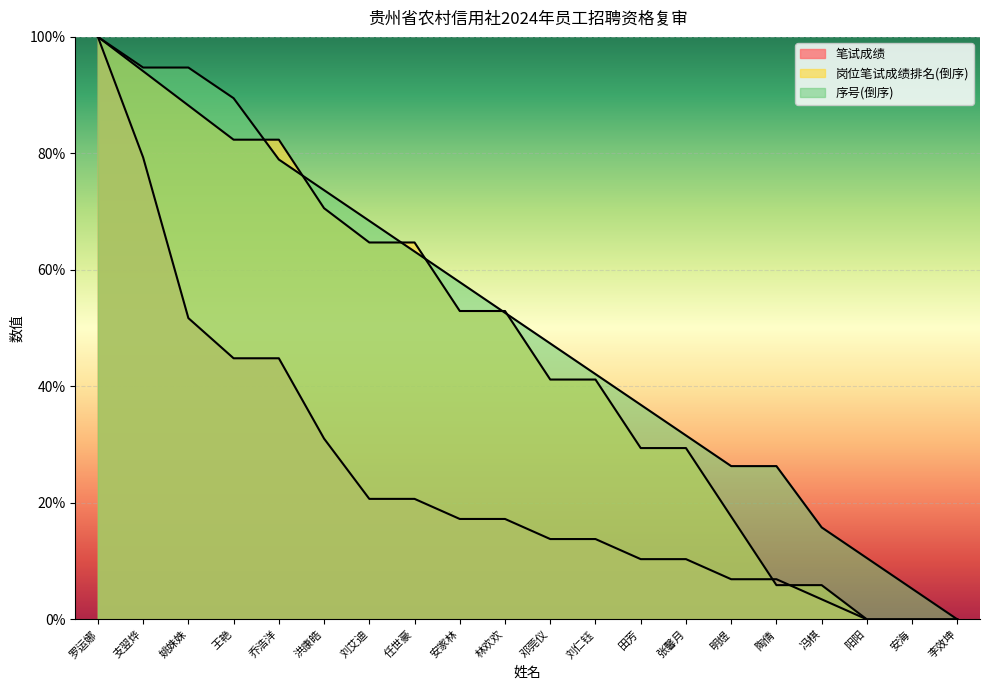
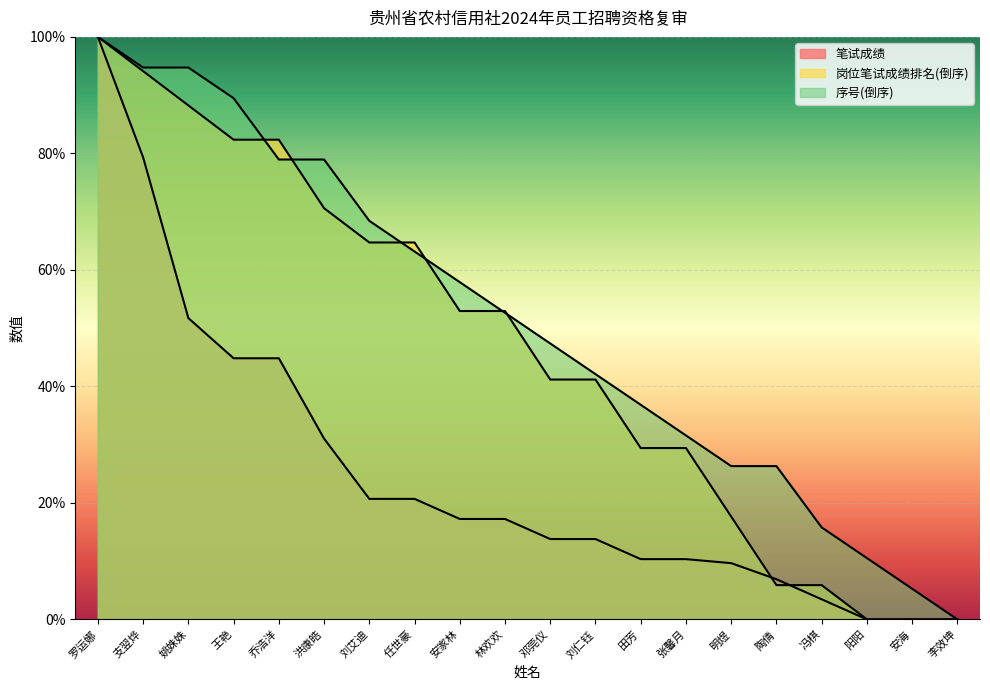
  {
    "笔试成绩": {
      "支翌烨": "79%",
      "姚姝姝": "52%",
      "王艳": "45%",
      "乔浩洋": "45%",
      "洪康皓": "31%",
      "刘艾迪": "21%",
      "任世豪": "21%",
      "安家林": "17%",
      "林欢欢": "17%",
      "邓莞仪": "14%",
      "刘仁钰": "14%",
      "田芳": "10%",
      "张馨月": "10%",
-     "明煜": "7%",
+     "明煜": "10%",
      "陶倩": "7%",
      "冯棋": "3%"
    },
    "岗位笔试成绩排名(倒序)": {
      "支翌烨": "94%",
      "姚姝姝": "88%",
      "王艳": "82%",
      "乔浩洋": "82%",
      "洪康皓": "71%",
      "刘艾迪": "65%",
      "任世豪": "65%",
      "安家林": "53%",
      "邓莞仪": "41%",
      "刘仁钰": "41%",
      "田芳": "29%",
      "张馨月": "29%",
      "明煜": "18%",
      "陶倩": "6%",
      "冯棋": "6%"
    },
    "序号(倒序)": {
      "支翌烨": "95%",
      "姚姝姝": "95%",
      "王艳": "89%",
      "乔浩洋": "79%",
-     "洪康皓": "74%",
+     "洪康皓": "79%",
      "刘艾迪": "68%",
      "任世豪": "63%",
      "安家林": "58%",
      "邓莞仪": "47%",
      "刘仁钰": "42%",
      "田芳": "37%",
      "张馨月": "32%",
      "明煜": "26%",
      "陶倩": "26%",
      "冯棋": "16%",
      "阳阳": "11%",
      "安海": "5%"
    }
  }
